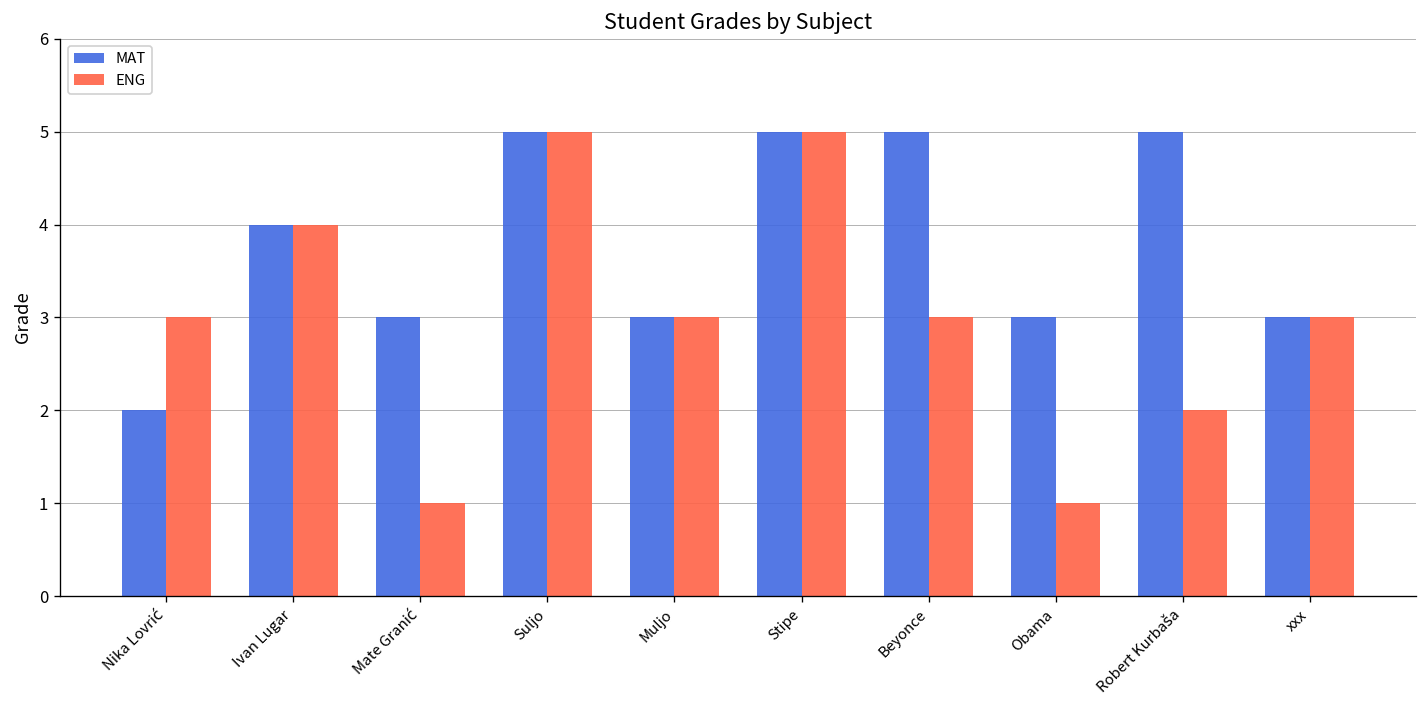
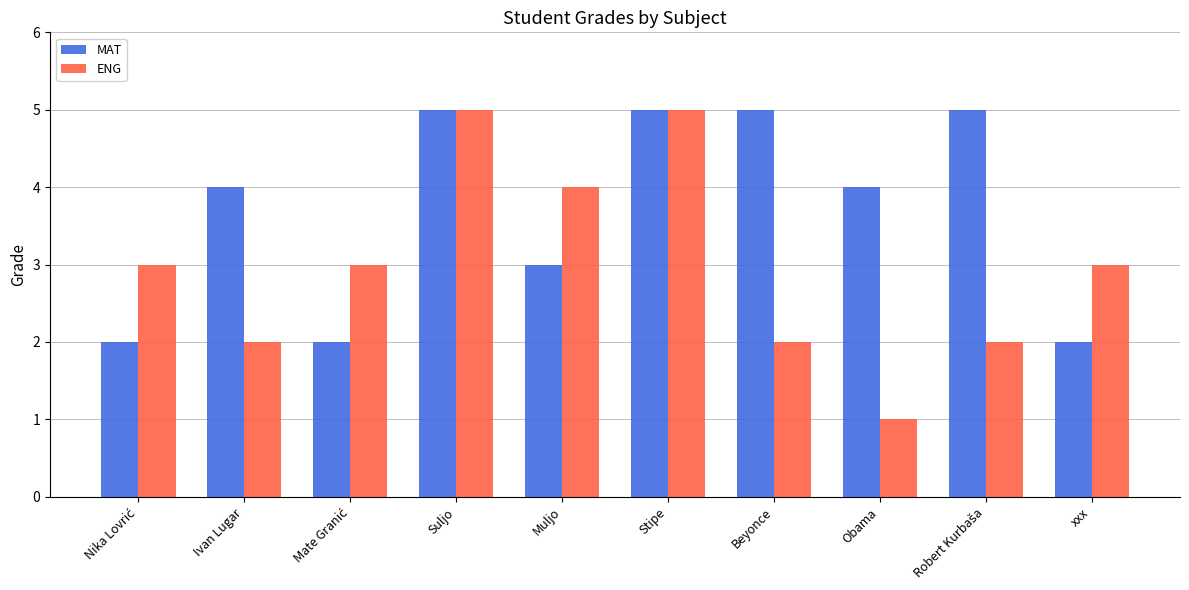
  {
    "MAT": {
      "Nika Lovrić": 2,
      "Ivan Lugar": 4,
-     "Mate Granić": 3,
+     "Mate Granić": 2,
      "Suljo": 5,
      "Muljo": 3,
      "Stipe": 5,
      "Beyonce": 5,
-     "Obama": 3,
+     "Obama": 4,
      "Robert Kurbaša": 5,
-     "xxx": 3
+     "xxx": 2
    },
    "ENG": {
      "Nika Lovrić": 3,
-     "Ivan Lugar": 4,
-     "Mate Granić": 1,
+     "Ivan Lugar": 2,
+     "Mate Granić": 3,
      "Suljo": 5,
-     "Muljo": 3,
+     "Muljo": 4,
      "Stipe": 5,
-     "Beyonce": 3,
+     "Beyonce": 2,
      "Obama": 1,
      "Robert Kurbaša": 2,
      "xxx": 3
    }
  }
